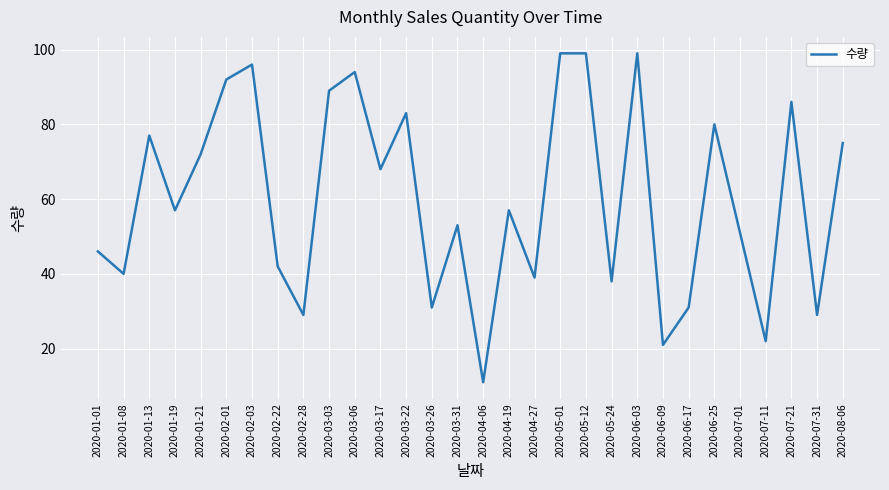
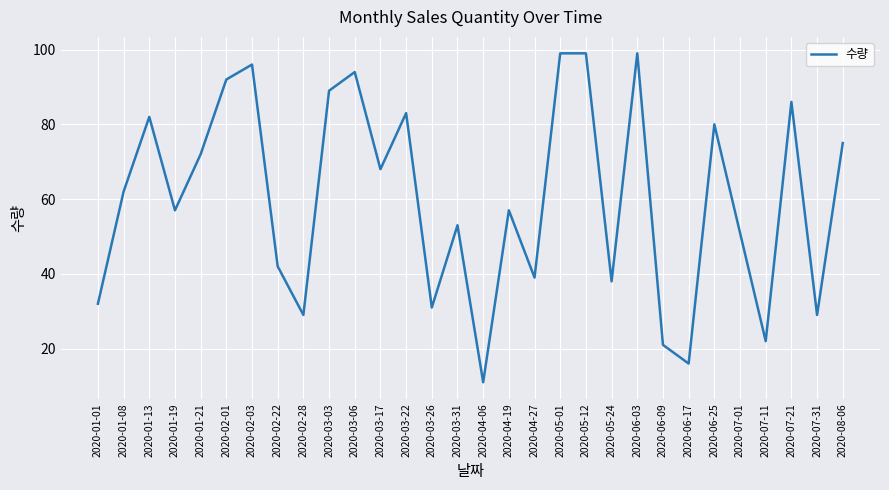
  {
-   "2020-01-01": 46,
-   "2020-01-08": 40,
-   "2020-01-13": 77,
+   "2020-01-01": 32,
+   "2020-01-08": 62,
+   "2020-01-13": 82,
    "2020-01-19": 57,
    "2020-01-21": 72,
    "2020-02-01": 92,
    "2020-02-03": 96,
    "2020-02-22": 42,
    "2020-02-28": 29,
    "2020-03-03": 89,
    "2020-03-06": 94,
    "2020-03-17": 68,
    "2020-03-22": 83,
    "2020-03-26": 31,
    "2020-03-31": 53,
    "2020-04-06": 11,
    "2020-04-19": 57,
    "2020-04-27": 39,
    "2020-05-01": 99,
    "2020-05-12": 99,
    "2020-05-24": 38,
    "2020-06-03": 99,
    "2020-06-09": 21,
-   "2020-06-17": 31,
+   "2020-06-17": 16,
    "2020-06-25": 80,
    "2020-07-01": 51,
    "2020-07-11": 22,
    "2020-07-21": 86,
    "2020-07-31": 29,
    "2020-08-06": 75
  }
